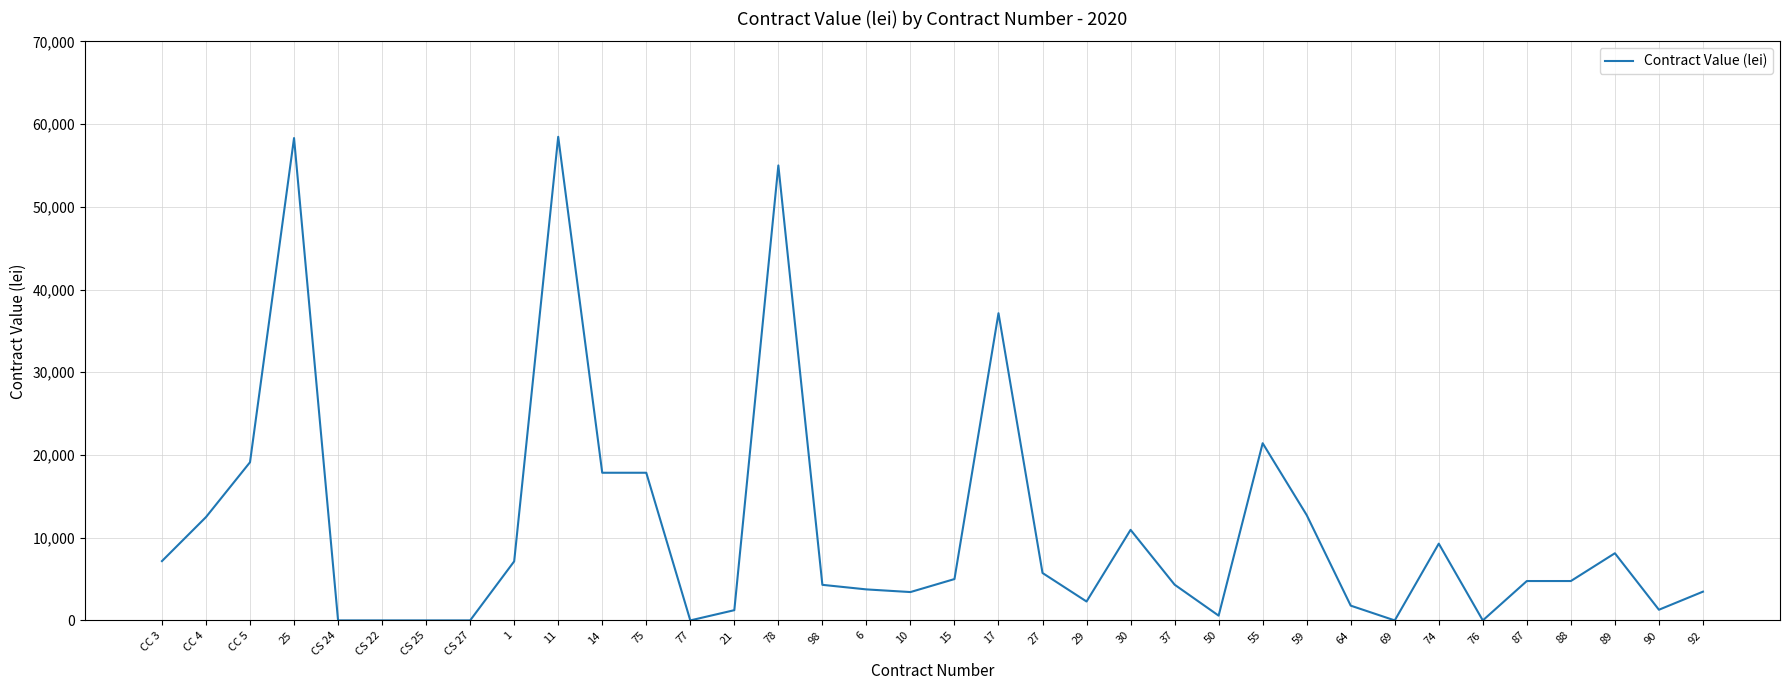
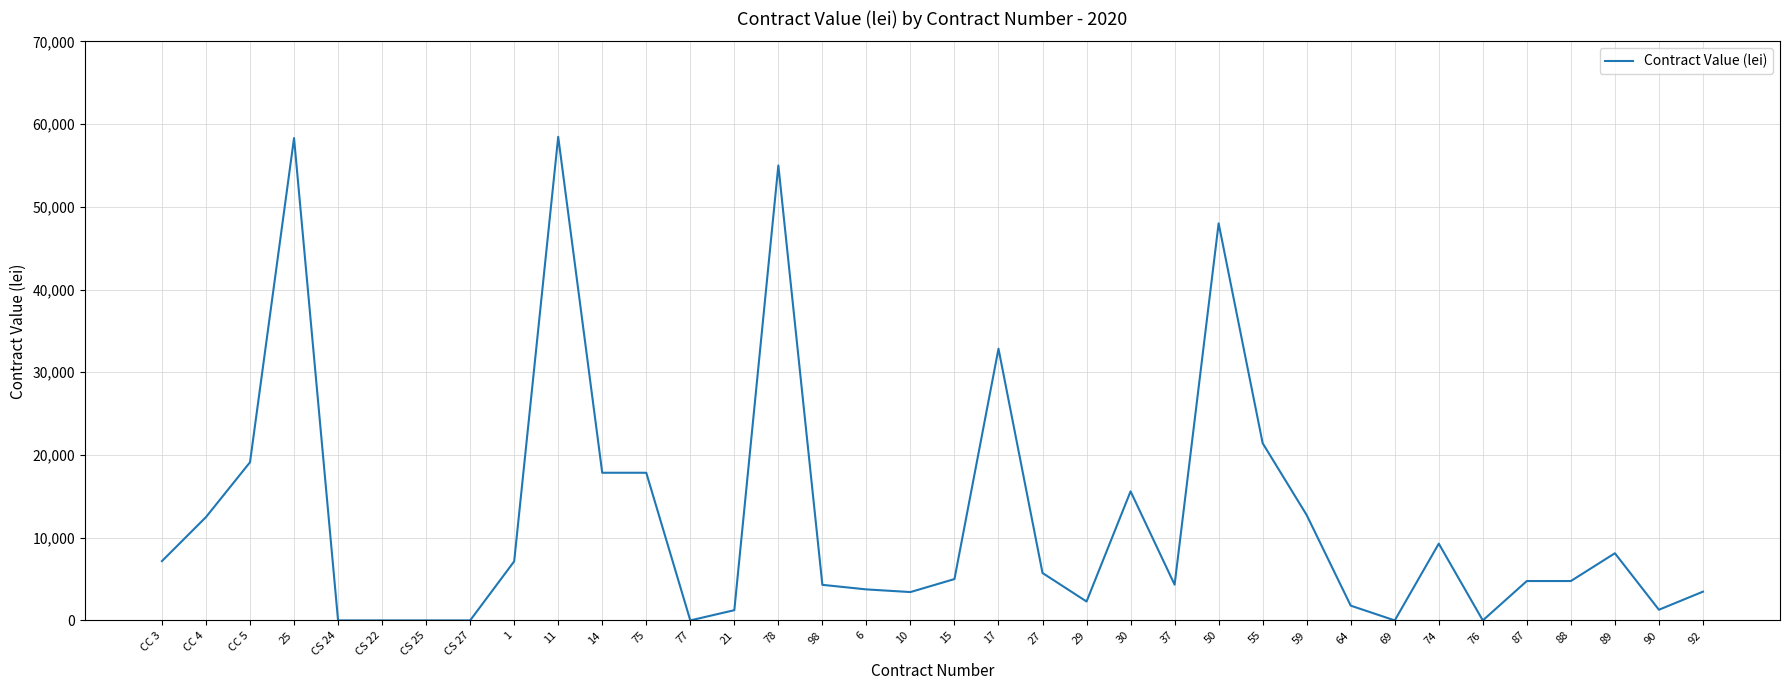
  {
    "CC 3": "7,000",
    "CC 4": "12,000",
    "CC 5": "19,000",
    "25": "58,000",
    "CS 24": "0",
    "CS 22": "0",
    "CS 25": "0",
    "CS 27": "0",
    "1": "7,000",
    "11": "58,000",
    "14": "18,000",
    "75": "18,000",
    "77": "0",
    "21": "1,000",
    "78": "55,000",
    "98": "4,000",
    "6": "4,000",
    "10": "3,000",
    "15": "5,000",
-   "17": "37,000",
+   "17": "33,000",
    "27": "6,000",
    "29": "2,000",
-   "30": "11,000",
+   "30": "16,000",
    "37": "4,000",
-   "50": "1,000",
+   "50": "48,000",
    "55": "21,000",
    "59": "13,000",
    "64": "2,000",
    "69": "0",
    "74": "9,000",
    "76": "0",
    "87": "5,000",
    "88": "5,000",
    "89": "8,000",
    "90": "1,000",
    "92": "3,000"
  }
